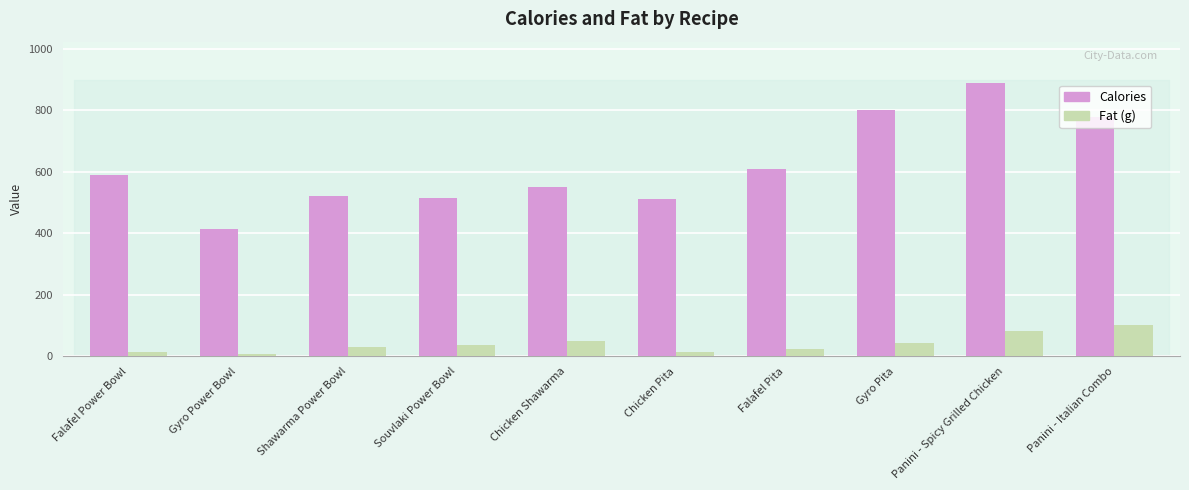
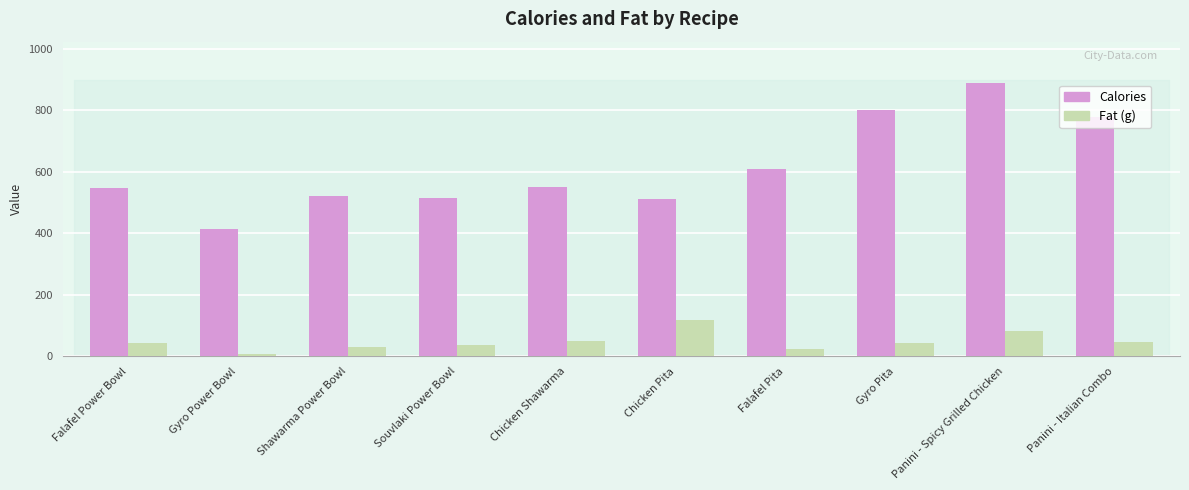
  {
    "Calories": {
-     "Falafel Power Bowl": 590,
+     "Falafel Power Bowl": 550,
      "Gyro Power Bowl": 420,
      "Shawarma Power Bowl": 520,
      "Souvlaki Power Bowl": 520,
      "Chicken Shawarma": 550,
      "Chicken Pita": 510,
      "Falafel Pita": 610,
      "Gyro Pita": 800,
      "Panini - Spicy Grilled Chicken": 890
    },
    "Fat (g)": {
-     "Falafel Power Bowl": 10,
+     "Falafel Power Bowl": 40,
      "Shawarma Power Bowl": 30,
      "Souvlaki Power Bowl": 40,
      "Chicken Shawarma": 50,
-     "Chicken Pita": 20,
+     "Chicken Pita": 120,
      "Falafel Pita": 30,
      "Gyro Pita": 40,
      "Panini - Spicy Grilled Chicken": 80,
-     "Panini - Italian Combo": 100
+     "Panini - Italian Combo": 50
    }
  }
